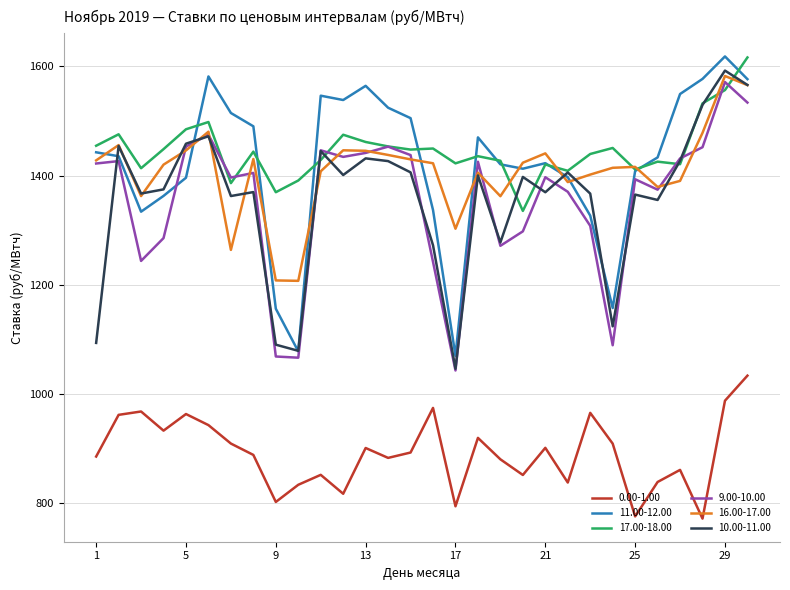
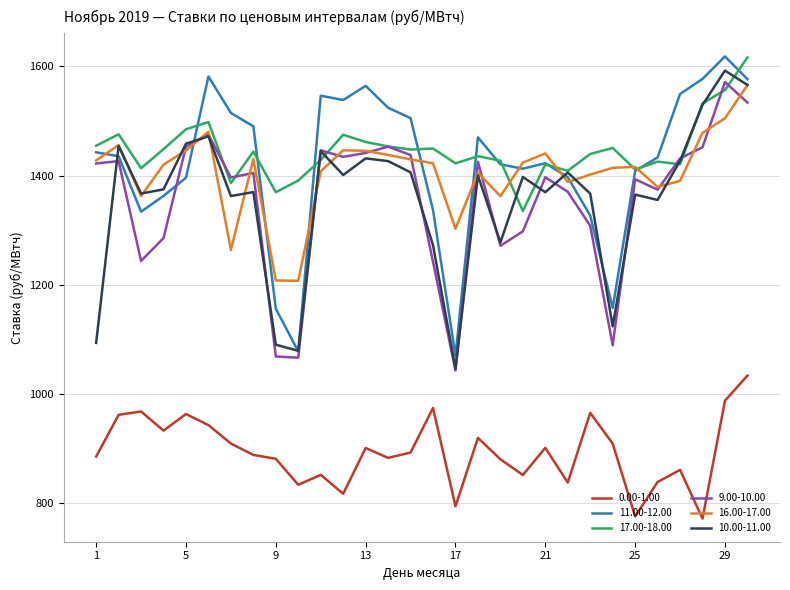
  {
    "0.00-1.00": {
      "1": 890,
      "5": 960,
-     "9": 800,
+     "9": 880,
      "13": 900,
      "17": 790,
      "21": 900,
      "25": 780,
      "29": 990
    },
    "11.00-12.00": {
      "1": 1440,
      "5": 1400,
      "9": 1160,
      "13": 1560,
      "17": 1070,
      "29": 1620
    },
    "17.00-18.00": {
      "1": 1450,
      "5": 1490,
      "9": 1370,
      "13": 1460,
      "17": 1420,
      "29": 1560
    },
    "9.00-10.00": {
      "1": 1420,
      "5": 1450,
      "9": 1070,
      "21": 1400,
      "25": 1390,
      "29": 1570
    },
    "16.00-17.00": {
      "1": 1430,
      "5": 1450,
      "9": 1210,
      "17": 1300,
      "21": 1440,
      "25": 1420,
-     "29": 1580
+     "29": 1510
    },
    "10.00-11.00": {
      "1": 1090,
      "5": 1460,
      "9": 1090,
      "13": 1430,
      "21": 1370,
      "25": 1370,
      "29": 1590
    }
  }
